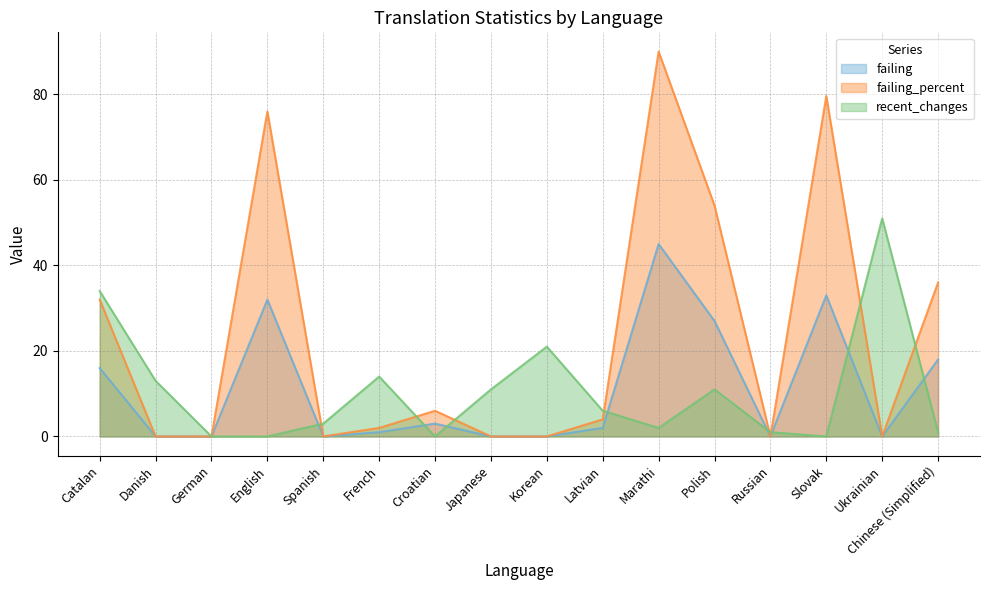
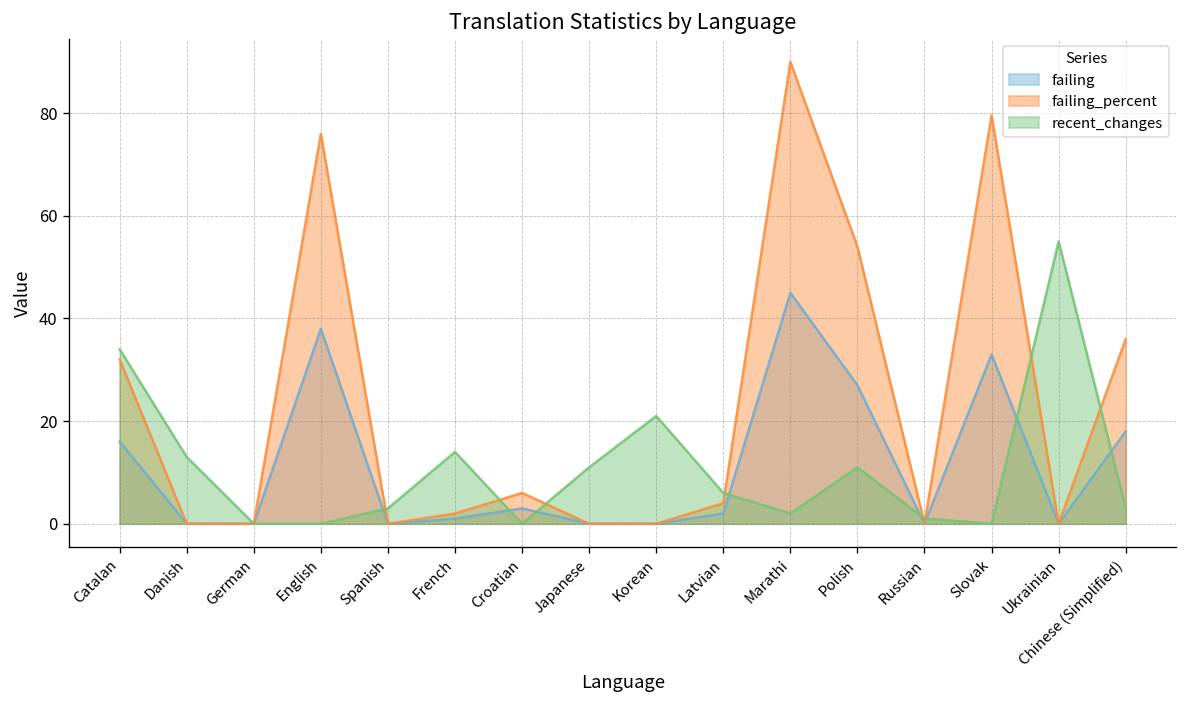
  {
    "failing": {
      "Catalan": 16,
-     "English": 32,
+     "English": 38,
      "French": 1,
      "Croatian": 3,
      "Latvian": 2,
      "Marathi": 45,
      "Polish": 27,
      "Slovak": 33,
      "Chinese (Simplified)": 18
    },
    "failing_percent": {
      "Catalan": 32,
      "English": 76,
      "French": 2,
      "Croatian": 6,
      "Latvian": 4,
      "Marathi": 90,
      "Polish": 54,
      "Slovak": 80,
      "Chinese (Simplified)": 36
    },
    "recent_changes": {
      "Catalan": 34,
      "Danish": 13,
      "English": 0,
      "Spanish": 3,
      "French": 14,
      "Croatian": 0,
      "Japanese": 11,
      "Korean": 21,
      "Latvian": 6,
      "Marathi": 2,
      "Polish": 11,
      "Russian": 1,
      "Slovak": 0,
-     "Ukrainian": 51,
-     "Chinese (Simplified)": 1
+     "Ukrainian": 55,
+     "Chinese (Simplified)": 3
    }
  }
